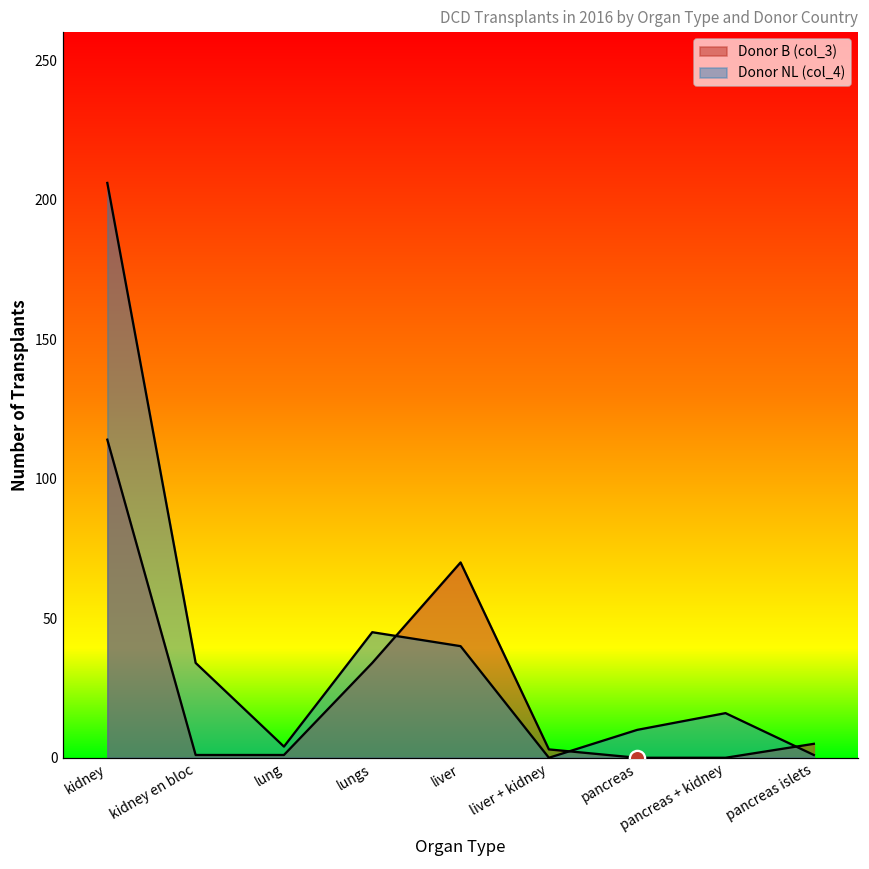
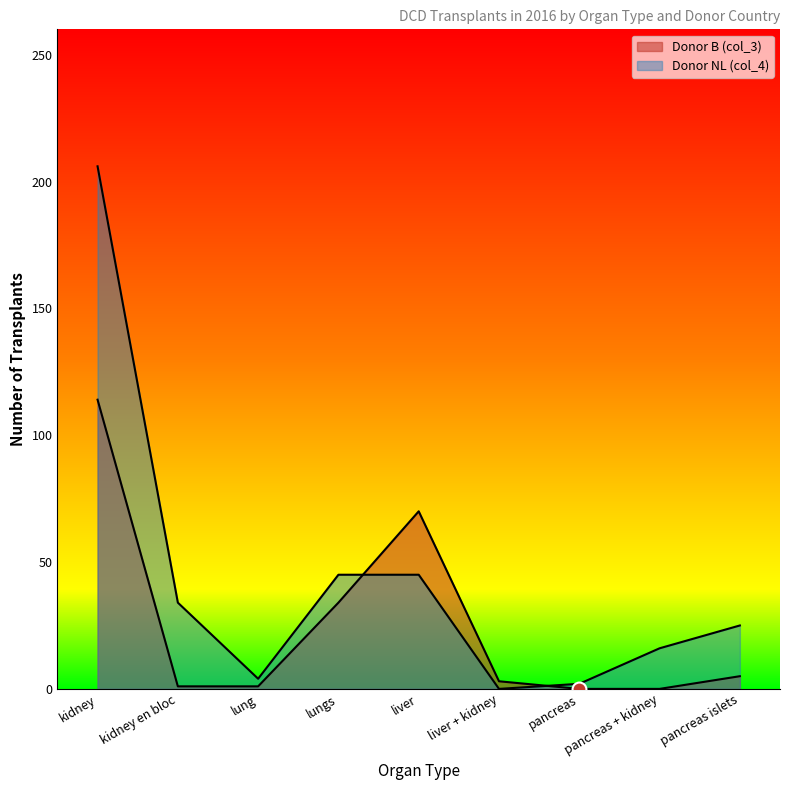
  {
    "Donor NL (col_4)": {
      "kidney": 206,
      "kidney en bloc": 34,
      "lung": 4,
      "lungs": 45,
-     "liver": 40,
+     "liver": 45,
      "liver + kidney": 0,
-     "pancreas": 10,
+     "pancreas": 2,
      "pancreas + kidney": 16,
-     "pancreas islets": 1
+     "pancreas islets": 25
    }
  }
